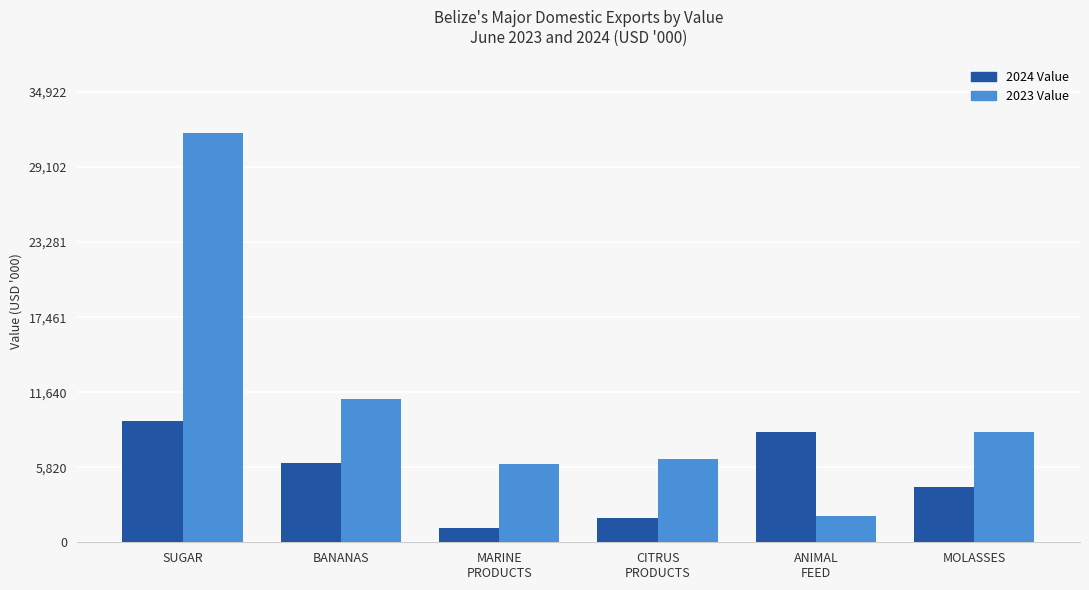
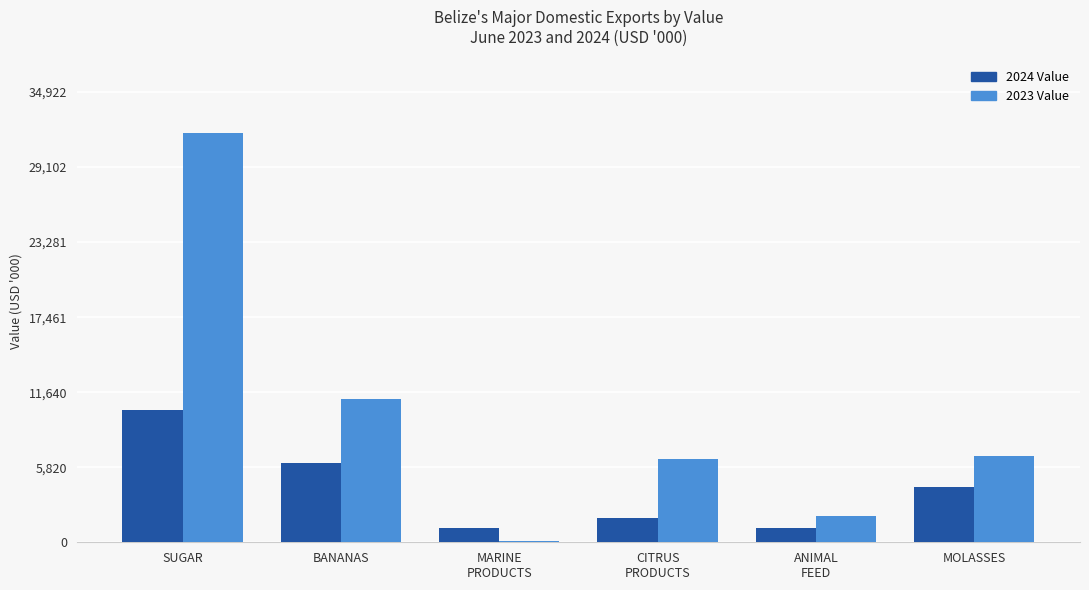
  {
    "2024 Value": {
-     "SUGAR": "9,400",
+     "SUGAR": "10,300",
      "BANANAS": "6,200",
      "MARINE PRODUCTS": "1,100",
      "CITRUS PRODUCTS": "1,900",
-     "ANIMAL FEED": "8,500",
+     "ANIMAL FEED": "1,100",
      "MOLASSES": "4,300"
    },
    "2023 Value": {
      "SUGAR": "31,700",
      "BANANAS": "11,100",
-     "MARINE PRODUCTS": "6,100",
+     "MARINE PRODUCTS": "100",
      "CITRUS PRODUCTS": "6,400",
      "ANIMAL FEED": "2,000",
-     "MOLASSES": "8,500"
+     "MOLASSES": "6,700"
    }
  }
